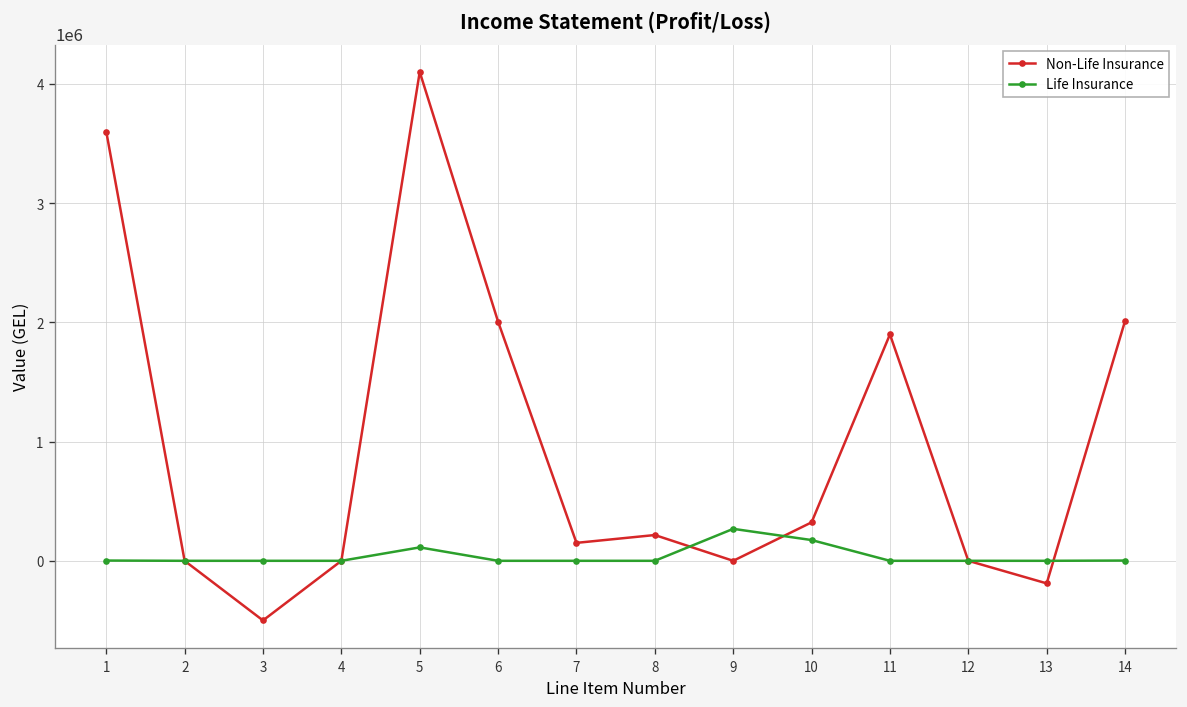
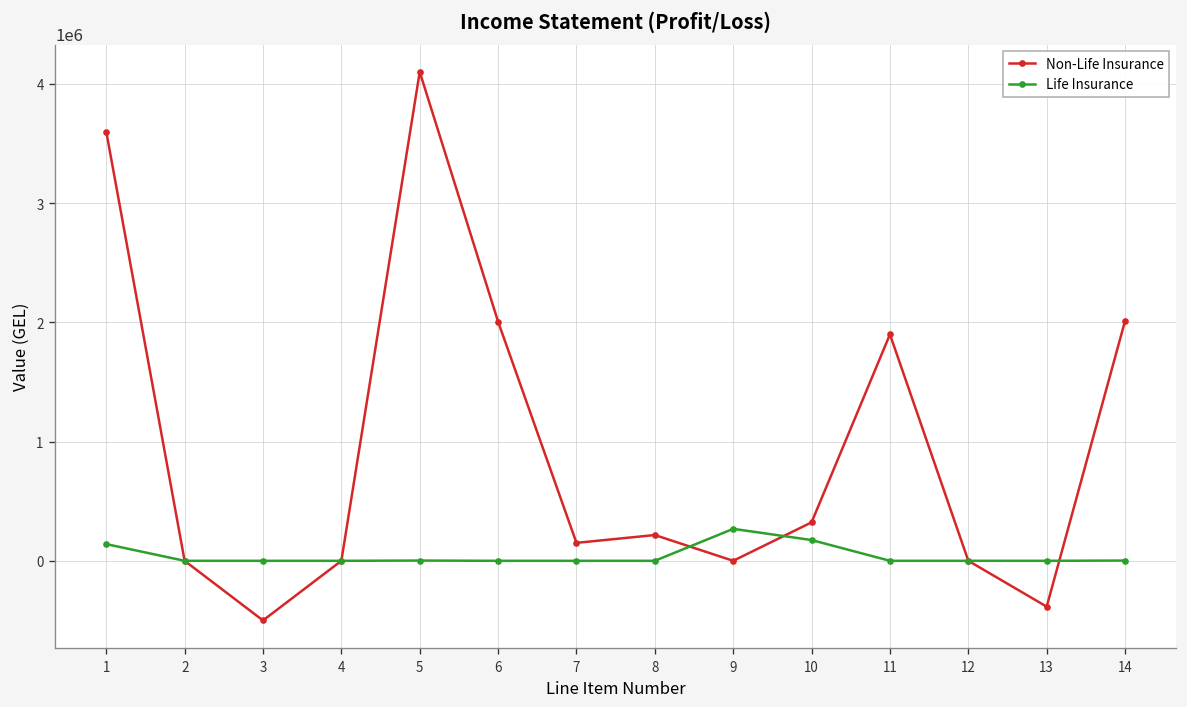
  {
    "Non-Life Insurance": {
      "1": 3600000,
      "3": -500000,
      "5": 4100000,
      "6": 2000000,
      "7": 200000,
      "8": 200000,
      "9": 0,
      "10": 300000,
      "11": 1900000,
-     "13": -200000,
+     "13": -400000,
      "14": 2000000
    },
    "Life Insurance": {
-     "1": 0,
+     "1": 100000,
      "3": 0,
-     "5": 100000,
+     "5": 0,
      "6": 0,
      "7": 0,
      "8": 0,
      "9": 300000,
      "10": 200000,
      "11": 0,
      "13": 0,
      "14": 0
    }
  }
